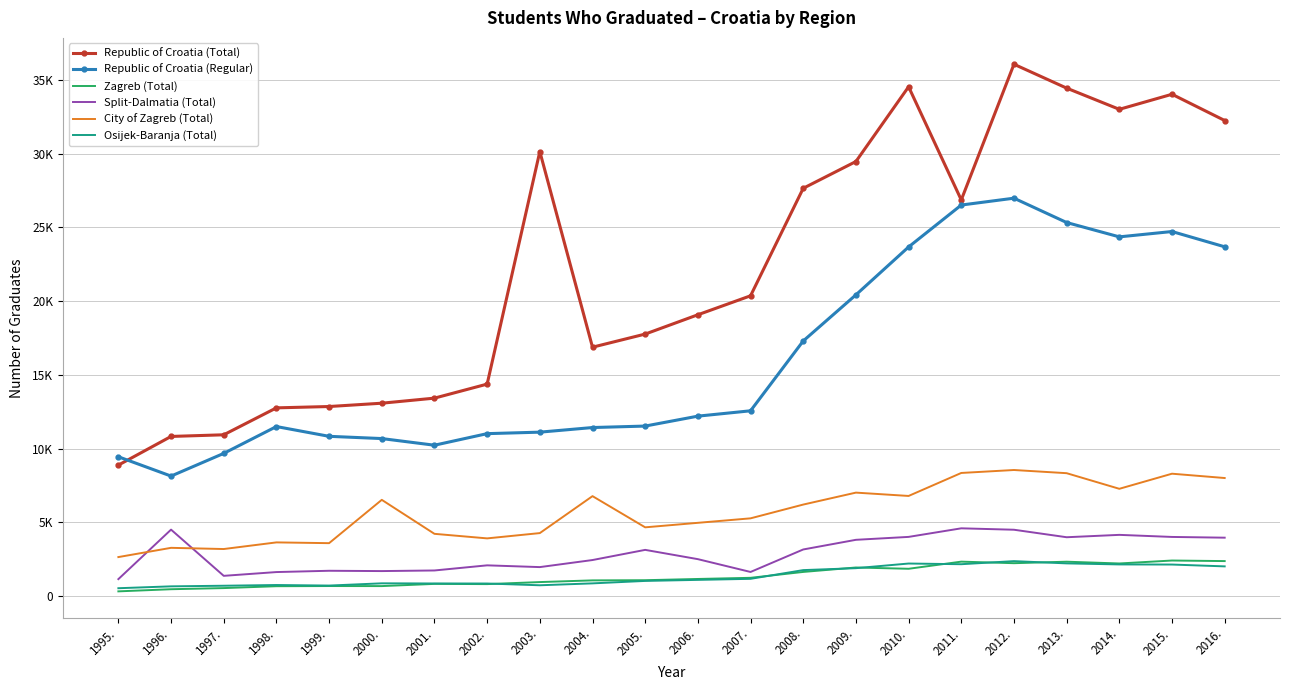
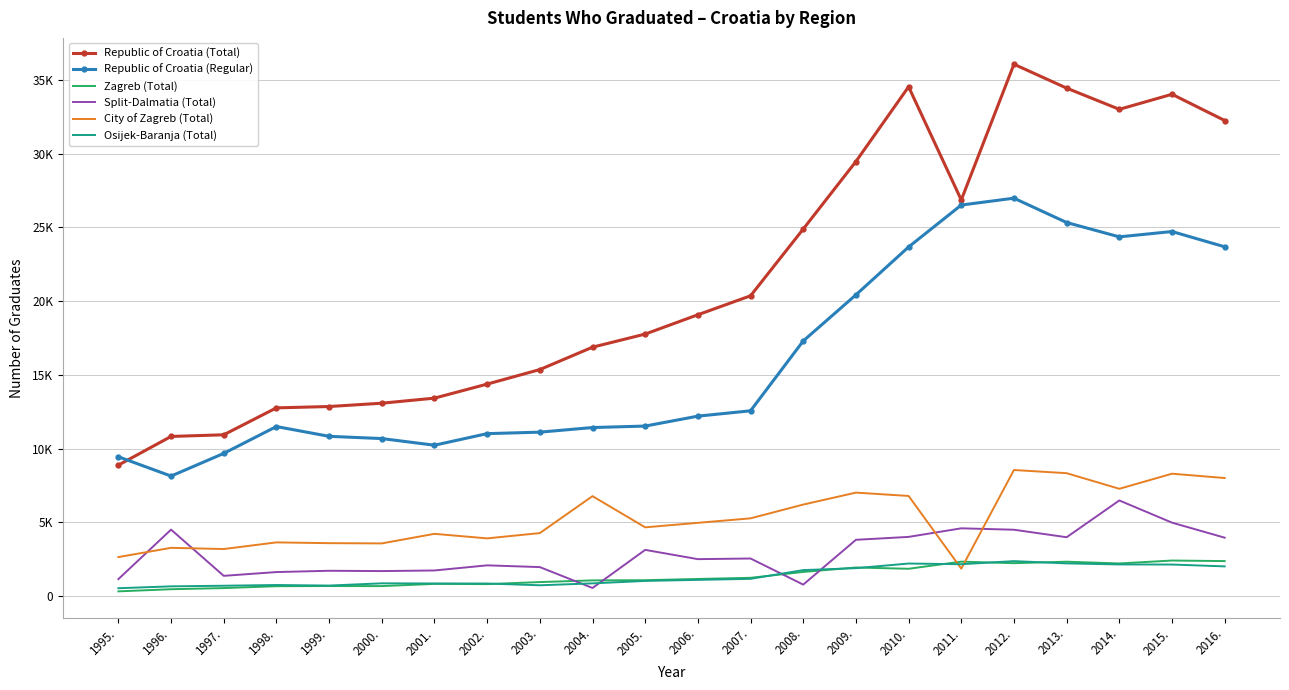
  {
    "Republic of Croatia (Total)": {
      "1995.": 8900,
      "1996.": 10800,
      "1997.": 10900,
      "1998.": 12800,
      "1999.": 12900,
      "2000.": 13100,
      "2001.": 13400,
      "2002.": 14400,
-     "2003.": 30200,
+     "2003.": 15400,
      "2004.": 16900,
      "2005.": 17800,
      "2006.": 19100,
      "2007.": 20400,
-     "2008.": 27700,
+     "2008.": 24900,
      "2009.": 29500,
      "2010.": 34500,
      "2011.": 26900,
      "2012.": 36100,
      "2013.": 34500,
      "2014.": 33000,
      "2015.": 34000,
      "2016.": 32300
    },
    "Republic of Croatia (Regular)": {
      "1995.": 9400,
      "1996.": 8100,
      "1997.": 9700,
      "1998.": 11500,
      "1999.": 10800,
      "2000.": 10700,
      "2001.": 10200,
      "2002.": 11000,
      "2003.": 11100,
      "2004.": 11400,
      "2005.": 11500,
      "2006.": 12200,
      "2007.": 12600,
      "2008.": 17300,
      "2009.": 20400,
      "2010.": 23700,
      "2011.": 26500,
      "2012.": 27000,
      "2013.": 25300,
      "2014.": 24400,
      "2015.": 24700,
      "2016.": 23700
    },
    "Split-Dalmatia (Total)": {
      "1995.": 1100,
      "1996.": 4500,
      "1997.": 1400,
      "1998.": 1600,
      "1999.": 1700,
      "2000.": 1700,
      "2001.": 1700,
      "2002.": 2100,
      "2003.": 2000,
-     "2004.": 2400,
+     "2004.": 500,
      "2005.": 3100,
      "2006.": 2500,
-     "2007.": 1600,
-     "2008.": 3200,
+     "2007.": 2500,
+     "2008.": 800,
      "2009.": 3800,
      "2010.": 4000,
      "2011.": 4600,
      "2012.": 4500,
      "2013.": 4000,
-     "2014.": 4100,
-     "2015.": 4000,
+     "2014.": 6500,
+     "2015.": 5000,
      "2016.": 4000
    },
    "City of Zagreb (Total)": {
      "1995.": 2600,
      "1996.": 3300,
      "1997.": 3200,
      "1998.": 3600,
      "1999.": 3600,
-     "2000.": 6500,
+     "2000.": 3600,
      "2001.": 4200,
      "2002.": 3900,
      "2003.": 4300,
      "2004.": 6800,
      "2005.": 4700,
      "2006.": 5000,
      "2007.": 5300,
      "2008.": 6200,
      "2009.": 7000,
      "2010.": 6800,
-     "2011.": 8300,
+     "2011.": 1900,
      "2012.": 8500,
      "2013.": 8300,
      "2014.": 7300,
      "2015.": 8300,
      "2016.": 8000
    }
  }
